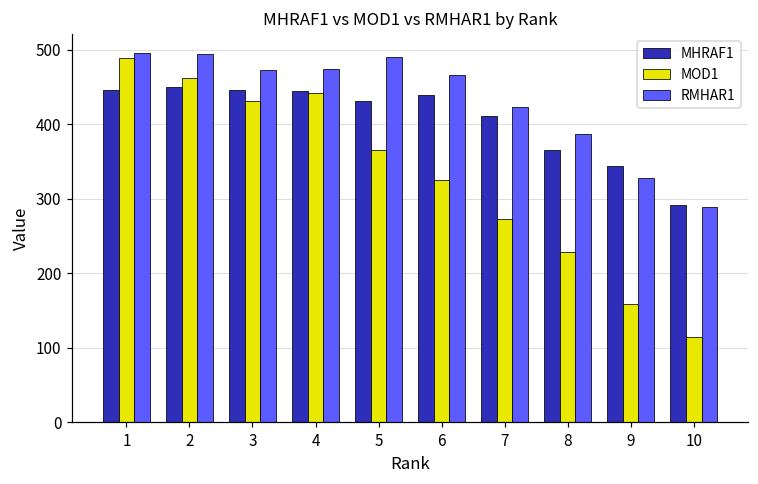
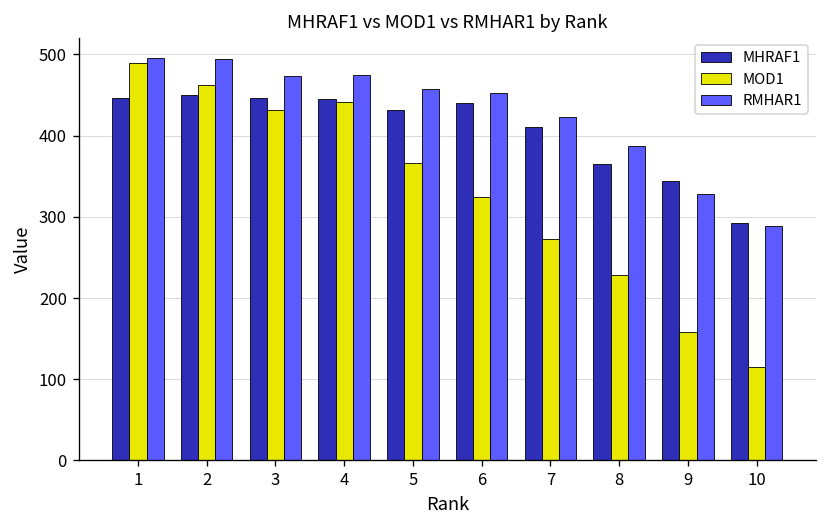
  {
    "MHRAF1": {
      "1": 450,
      "2": 450,
      "3": 450,
      "4": 450,
      "5": 430,
      "6": 440,
      "7": 410,
      "8": 370,
      "9": 340,
      "10": 290
    },
    "MOD1": {
      "1": 490,
      "2": 460,
      "3": 430,
      "4": 440,
      "5": 370,
      "6": 330,
      "7": 270,
      "8": 230,
      "9": 160,
      "10": 120
    },
    "RMHAR1": {
      "1": 500,
      "2": 500,
      "3": 470,
      "4": 480,
-     "5": 490,
-     "6": 470,
+     "5": 460,
+     "6": 450,
      "7": 420,
      "8": 390,
      "9": 330,
      "10": 290
    }
  }
